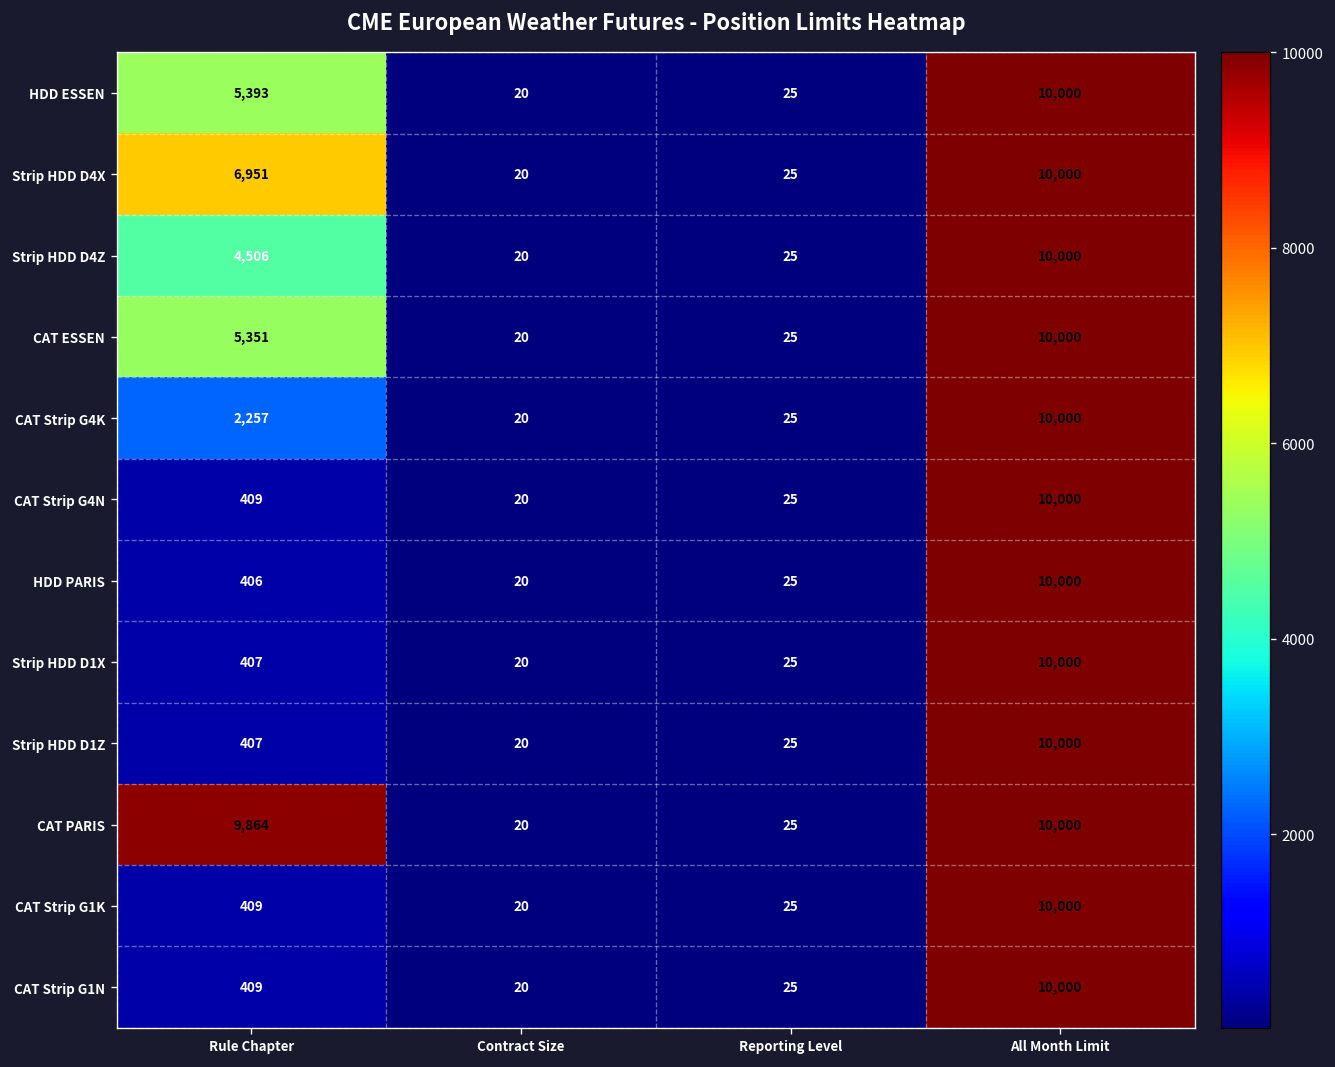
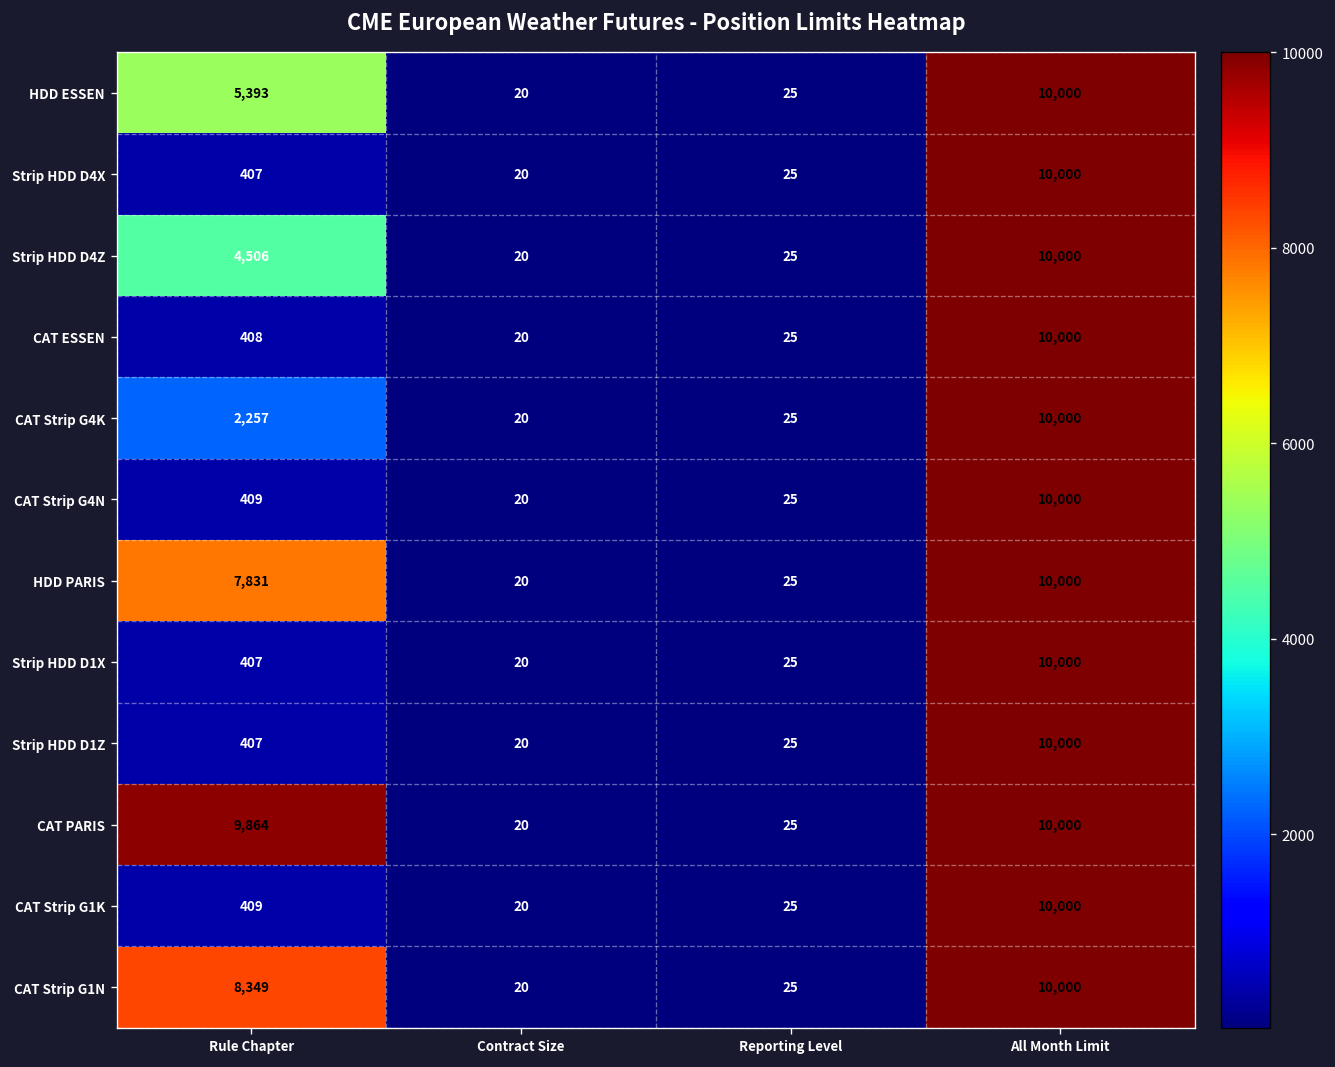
  {
    "HDD ESSEN": {
      "Rule Chapter": "5,393",
      "Contract Size": "20",
      "Reporting Level": "25",
      "All Month Limit": "10,000"
    },
    "Strip HDD D4X": {
-     "Rule Chapter": "6,951",
+     "Rule Chapter": "407",
      "Contract Size": "20",
      "Reporting Level": "25",
      "All Month Limit": "10,000"
    },
    "Strip HDD D4Z": {
      "Rule Chapter": "4,506",
      "Contract Size": "20",
      "Reporting Level": "25",
      "All Month Limit": "10,000"
    },
    "CAT ESSEN": {
-     "Rule Chapter": "5,351",
+     "Rule Chapter": "408",
      "Contract Size": "20",
      "Reporting Level": "25",
      "All Month Limit": "10,000"
    },
    "CAT Strip G4K": {
      "Rule Chapter": "2,257",
      "Contract Size": "20",
      "Reporting Level": "25",
      "All Month Limit": "10,000"
    },
    "CAT Strip G4N": {
      "Rule Chapter": "409",
      "Contract Size": "20",
      "Reporting Level": "25",
      "All Month Limit": "10,000"
    },
    "HDD PARIS": {
-     "Rule Chapter": "406",
+     "Rule Chapter": "7,831",
      "Contract Size": "20",
      "Reporting Level": "25",
      "All Month Limit": "10,000"
    },
    "Strip HDD D1X": {
      "Rule Chapter": "407",
      "Contract Size": "20",
      "Reporting Level": "25",
      "All Month Limit": "10,000"
    },
    "Strip HDD D1Z": {
      "Rule Chapter": "407",
      "Contract Size": "20",
      "Reporting Level": "25",
      "All Month Limit": "10,000"
    },
    "CAT PARIS": {
      "Rule Chapter": "9,864",
      "Contract Size": "20",
      "Reporting Level": "25",
      "All Month Limit": "10,000"
    },
    "CAT Strip G1K": {
      "Rule Chapter": "409",
      "Contract Size": "20",
      "Reporting Level": "25",
      "All Month Limit": "10,000"
    },
    "CAT Strip G1N": {
-     "Rule Chapter": "409",
+     "Rule Chapter": "8,349",
      "Contract Size": "20",
      "Reporting Level": "25",
      "All Month Limit": "10,000"
    }
  }
